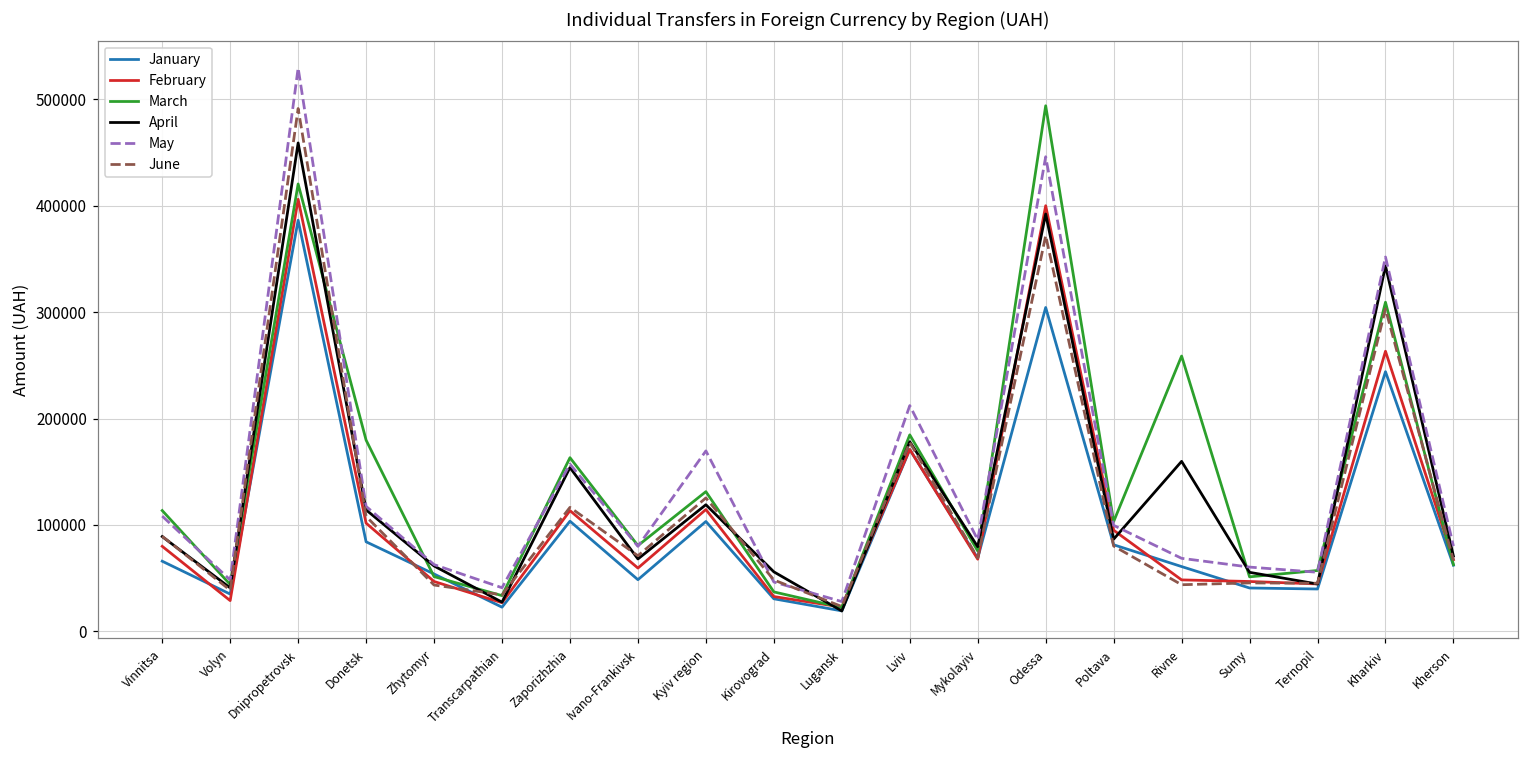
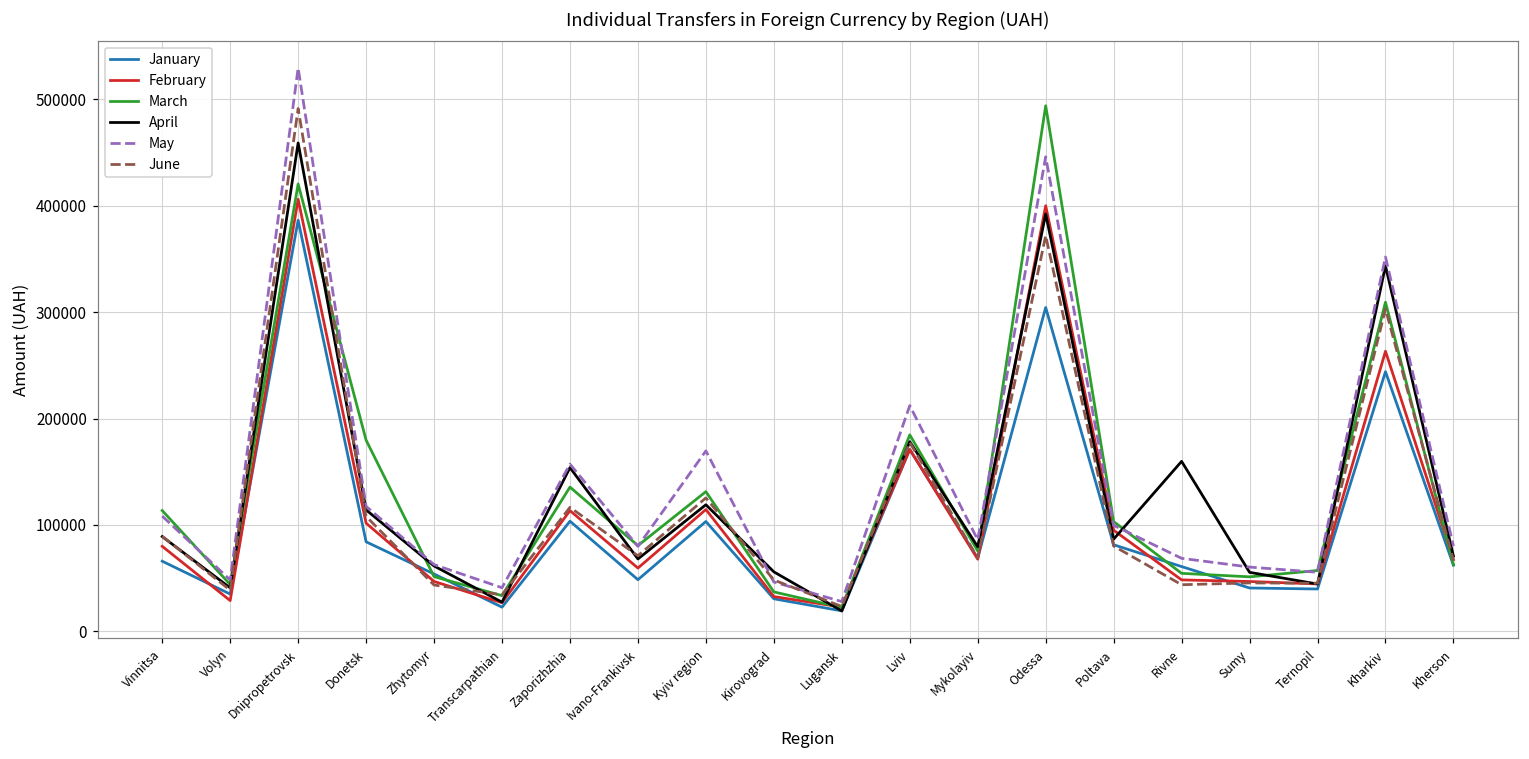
  {
    "January": {
      "Vinnitsa": 70000,
      "Volyn": 40000,
      "Dnipropetrovsk": 390000,
      "Donetsk": 80000,
      "Transcarpathian": 20000,
      "Zaporizhzhia": 100000,
      "Ivano-Frankivsk": 50000,
      "Kyiv region": 100000,
      "Odessa": 300000,
      "Rivne": 60000,
      "Sumy": 40000,
      "Ternopil": 40000,
      "Kharkiv": 240000
    },
    "February": {
      "Vinnitsa": 80000,
      "Volyn": 30000,
      "Dnipropetrovsk": 410000,
      "Donetsk": 100000,
      "Zhytomyr": 50000,
      "Zaporizhzhia": 110000,
      "Ivano-Frankivsk": 60000,
      "Kyiv region": 110000,
      "Odessa": 400000,
      "Poltava": 100000,
      "Rivne": 50000,
      "Kharkiv": 260000
    },
    "March": {
      "Vinnitsa": 110000,
      "Volyn": 40000,
      "Dnipropetrovsk": 420000,
      "Donetsk": 180000,
-     "Zaporizhzhia": 160000,
+     "Zaporizhzhia": 140000,
      "Kyiv region": 130000,
      "Kirovograd": 40000,
      "Lviv": 180000,
      "Mykolayiv": 80000,
      "Odessa": 490000,
      "Poltava": 100000,
-     "Rivne": 260000,
+     "Rivne": 50000,
      "Sumy": 50000,
      "Kharkiv": 310000
    },
    "April": {
      "Dnipropetrovsk": 460000,
      "Donetsk": 110000,
      "Zaporizhzhia": 150000,
      "Ivano-Frankivsk": 70000,
      "Kyiv region": 120000,
      "Kirovograd": 60000,
      "Mykolayiv": 80000,
      "Odessa": 390000,
      "Poltava": 90000,
      "Rivne": 160000,
      "Sumy": 60000,
      "Kharkiv": 340000,
      "Kherson": 70000
    },
    "May": {
      "Vinnitsa": 110000,
      "Volyn": 50000,
      "Dnipropetrovsk": 530000,
      "Donetsk": 120000,
      "Transcarpathian": 40000,
      "Zaporizhzhia": 160000,
      "Kyiv region": 170000,
      "Lugansk": 30000,
      "Lviv": 210000,
      "Mykolayiv": 90000,
      "Odessa": 450000,
      "Poltava": 100000,
      "Rivne": 70000,
      "Sumy": 60000,
      "Kharkiv": 350000,
      "Kherson": 80000
    },
    "June": {
      "Dnipropetrovsk": 490000,
      "Donetsk": 110000,
      "Zhytomyr": 40000,
      "Zaporizhzhia": 120000,
      "Ivano-Frankivsk": 70000,
      "Kyiv region": 130000,
      "Odessa": 370000,
      "Rivne": 40000,
      "Kharkiv": 300000
    }
  }
